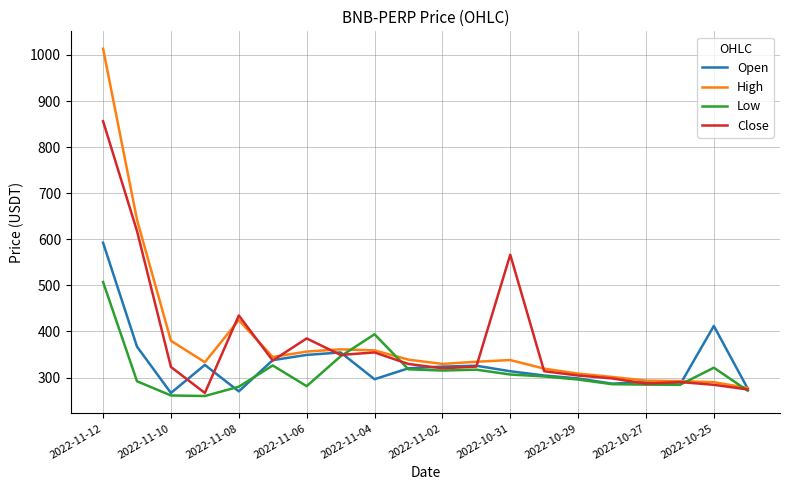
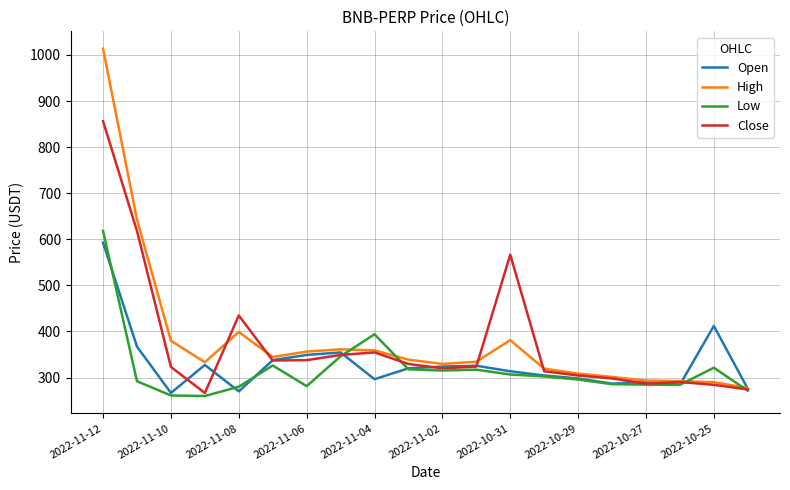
  {
    "Open": {
      "2022-11-12": 590,
      "2022-11-08": 270,
      "2022-11-06": 350,
      "2022-11-04": 300,
      "2022-10-31": 310,
      "2022-10-25": 410
    },
    "High": {
      "2022-11-12": 1010,
      "2022-11-10": 380,
-     "2022-11-08": 420,
+     "2022-11-08": 400,
      "2022-11-06": 360,
      "2022-11-02": 330,
-     "2022-10-31": 340,
+     "2022-10-31": 380,
      "2022-10-25": 290
    },
    "Low": {
-     "2022-11-12": 510,
+     "2022-11-12": 620,
      "2022-11-08": 280,
      "2022-11-06": 280,
      "2022-11-04": 390,
      "2022-10-31": 310,
      "2022-10-25": 320
    },
    "Close": {
      "2022-11-12": 860,
      "2022-11-10": 320,
      "2022-11-08": 430,
-     "2022-11-06": 380,
+     "2022-11-06": 340,
      "2022-10-31": 570,
      "2022-10-25": 280
    }
  }
